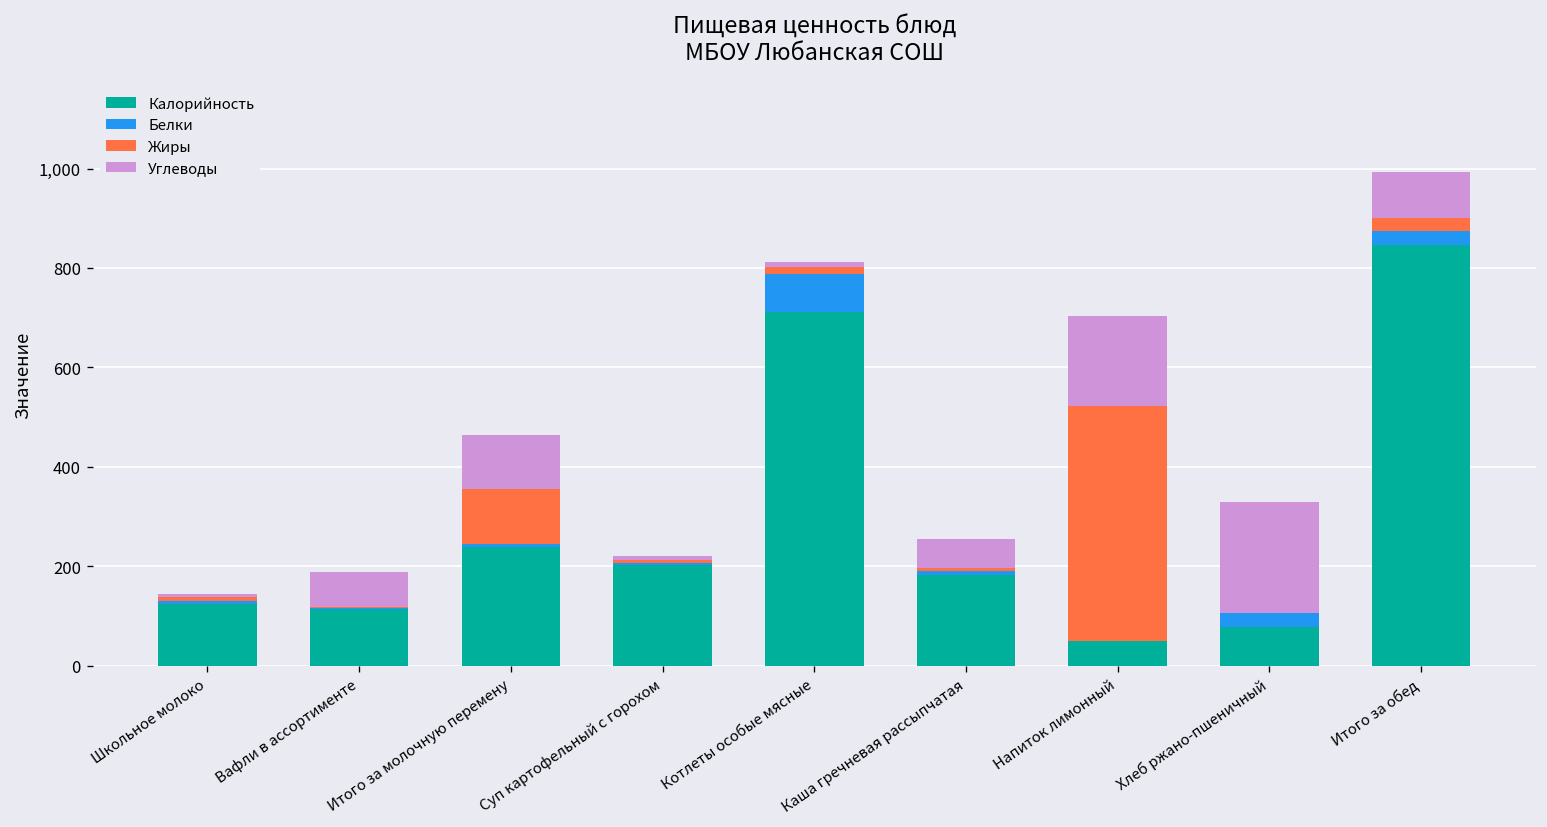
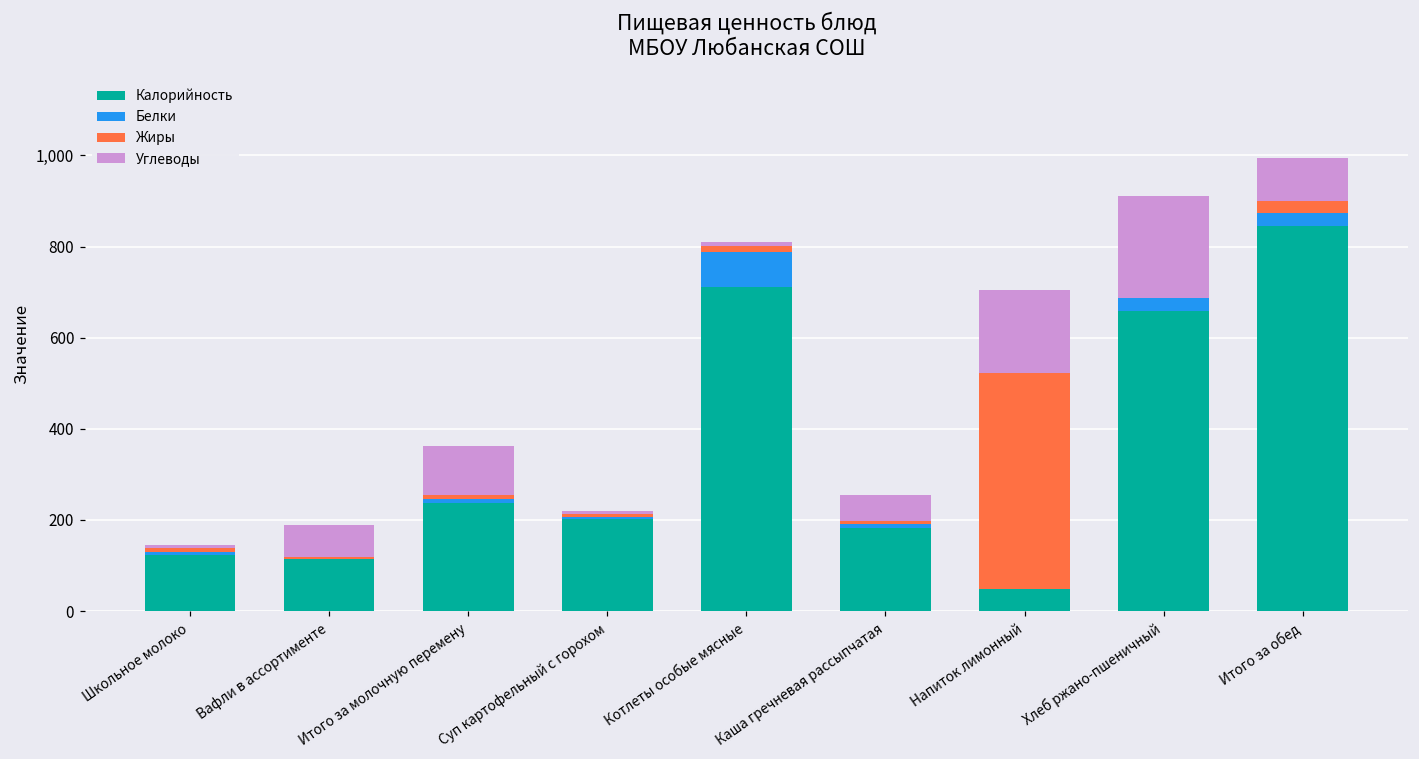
  {
    "Калорийность": {
      "Школьное молоко": 120,
      "Вафли в ассортименте": 110,
      "Итого за молочную перемену": 240,
      "Суп картофельный с горохом": 200,
      "Котлеты особые мясные": 710,
      "Каша гречневая рассыпчатая": 180,
      "Напиток лимонный": 50,
-     "Хлеб ржано-пшеничный": 80,
+     "Хлеб ржано-пшеничный": 660,
      "Итого за обед": 850
    },
    "Белки": {
      "Итого за молочную перемену": 10,
      "Котлеты особые мясные": 80,
      "Каша гречневая рассыпчатая": 10,
      "Напиток лимонный": 0,
      "Хлеб ржано-пшеничный": 30,
      "Итого за обед": 30
    },
    "Жиры": {
      "Школьное молоко": 10,
-     "Итого за молочную перемену": 110,
+     "Итого за молочную перемену": 10,
      "Котлеты особые мясные": 10,
      "Напиток лимонный": 470,
      "Хлеб ржано-пшеничный": 0,
      "Итого за обед": 30
    },
    "Углеводы": {
      "Школьное молоко": 10,
      "Вафли в ассортименте": 70,
      "Итого за молочную перемену": 110,
      "Суп картофельный с горохом": 10,
      "Котлеты особые мясные": 10,
      "Каша гречневая рассыпчатая": 60,
      "Напиток лимонный": 180,
      "Хлеб ржано-пшеничный": 220,
      "Итого за обед": 90
    }
  }
